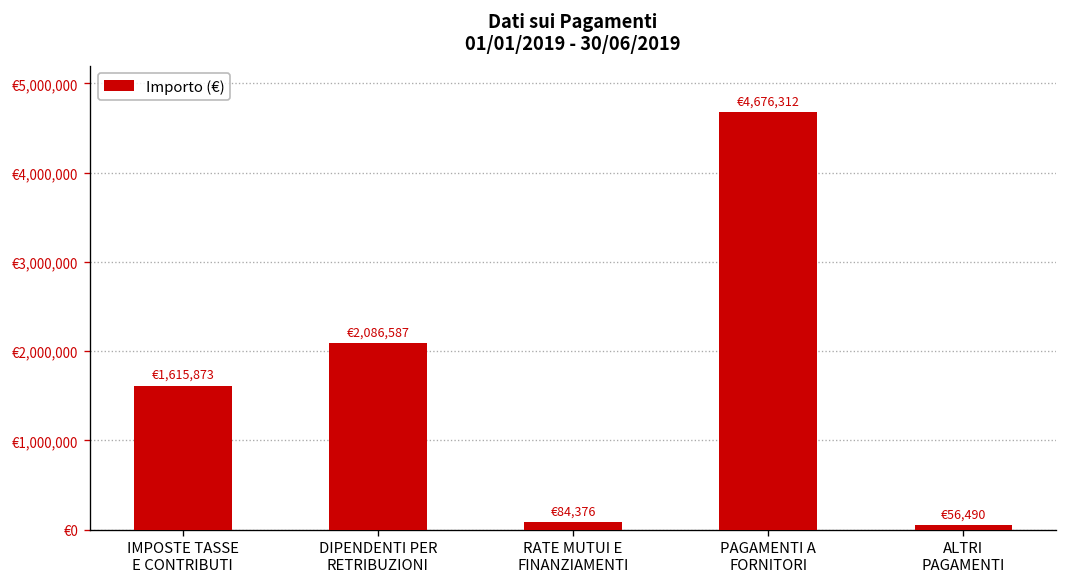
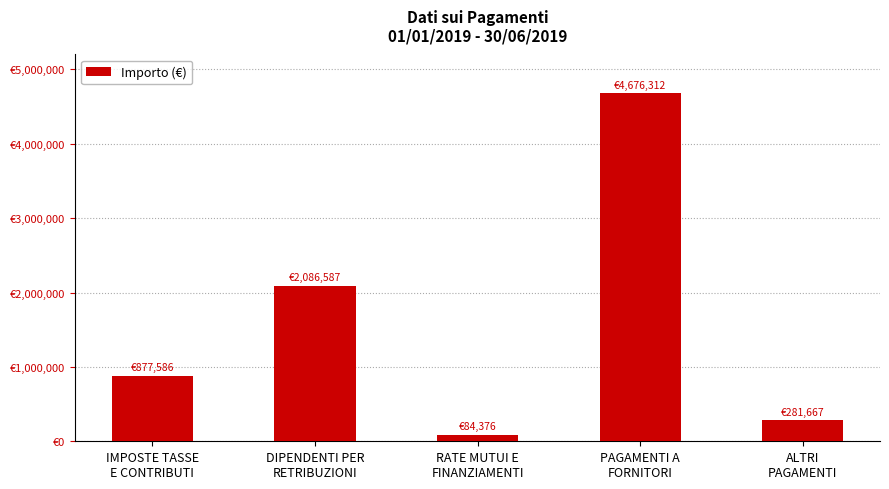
  {
-   "IMPOSTE TASSE E CONTRIBUTI": "€1,615,873",
+   "IMPOSTE TASSE E CONTRIBUTI": "€877,586",
    "DIPENDENTI PER RETRIBUZIONI": "€2,086,587",
    "RATE MUTUI E FINANZIAMENTI": "€84,376",
    "PAGAMENTI A FORNITORI": "€4,676,312",
-   "ALTRI PAGAMENTI": "€56,490"
+   "ALTRI PAGAMENTI": "€281,667"
  }
